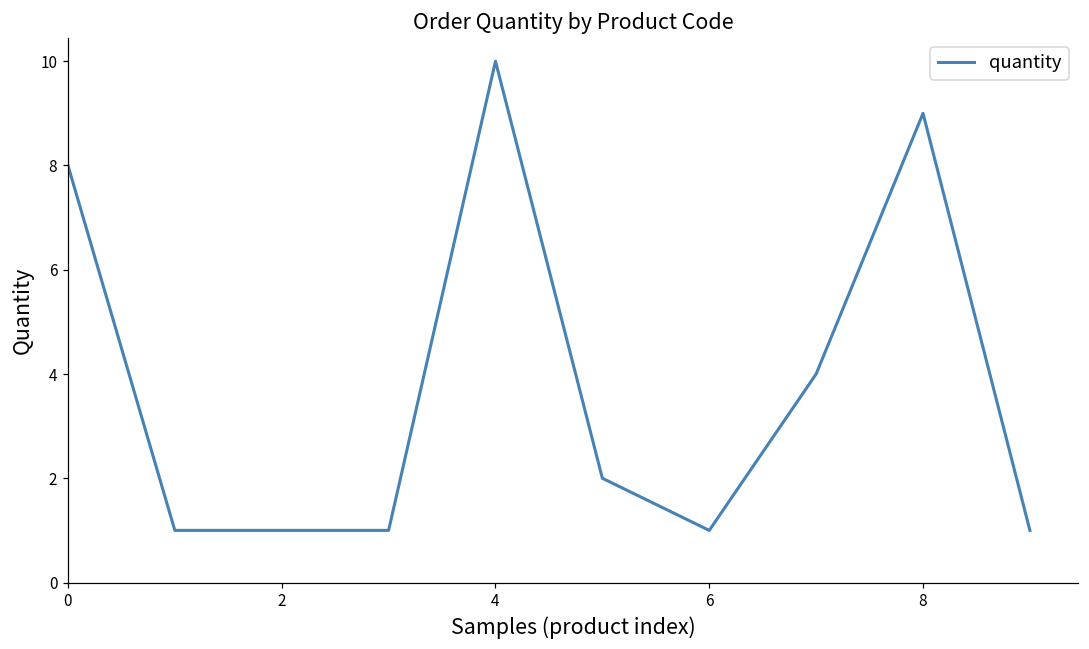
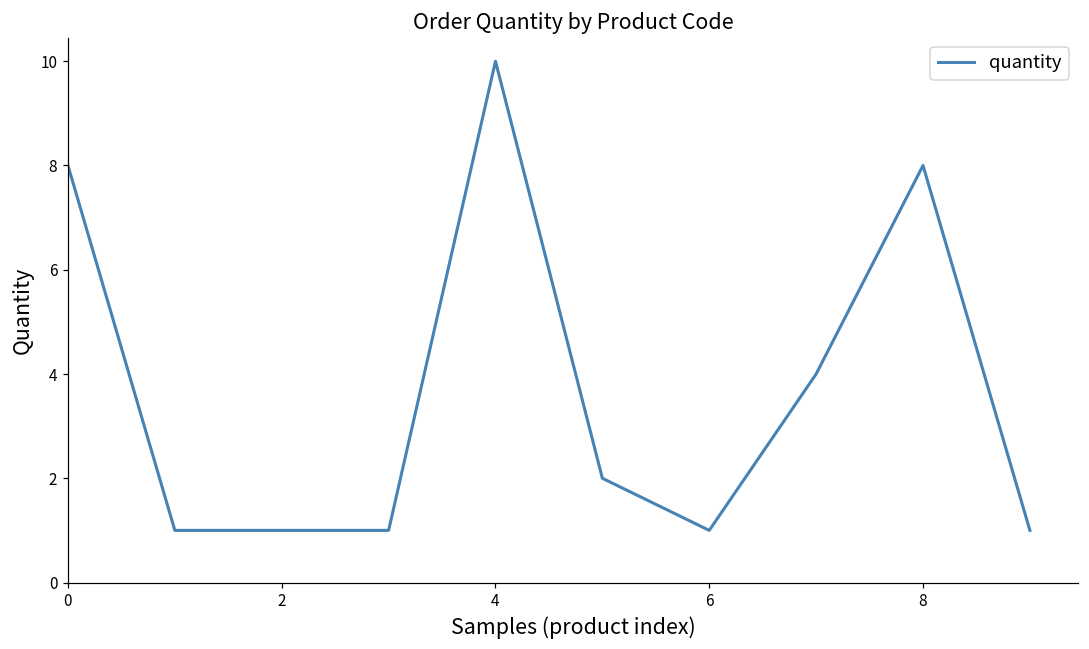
  {
    "0": 8,
    "2": 1,
    "4": 10,
    "6": 1,
-   "8": 9
+   "8": 8
  }
